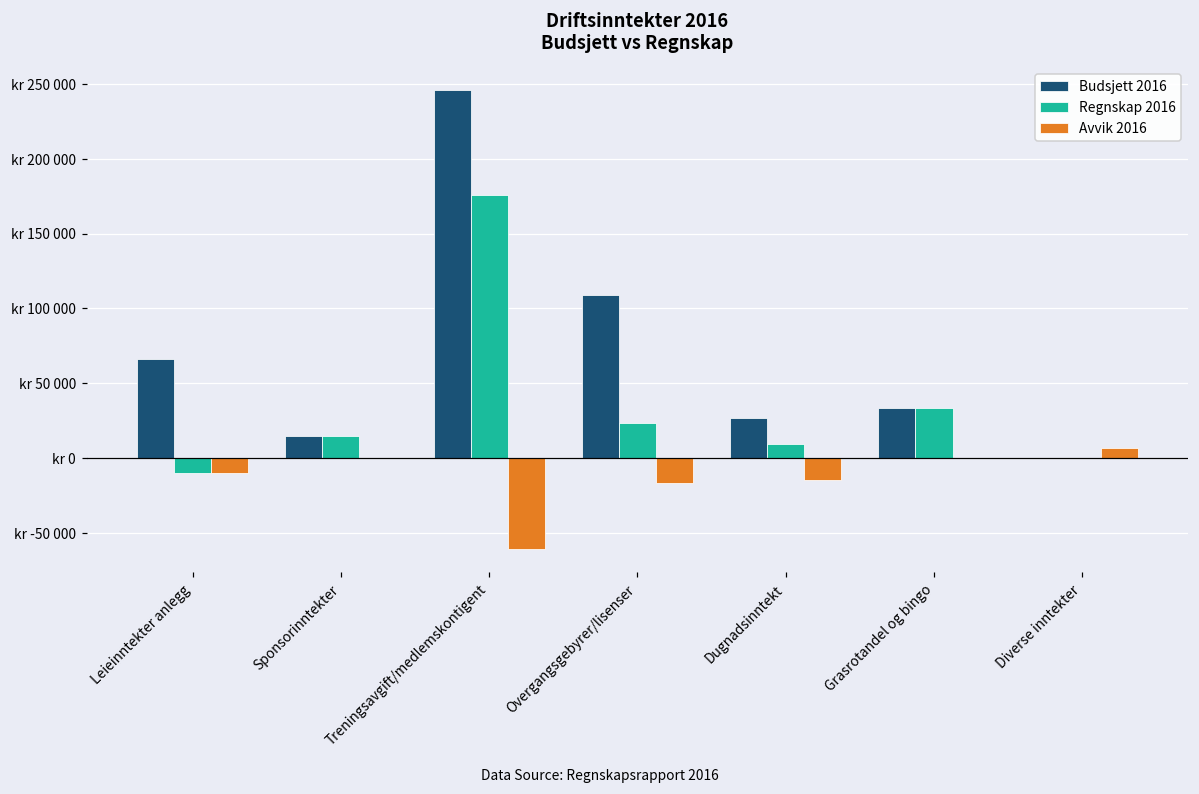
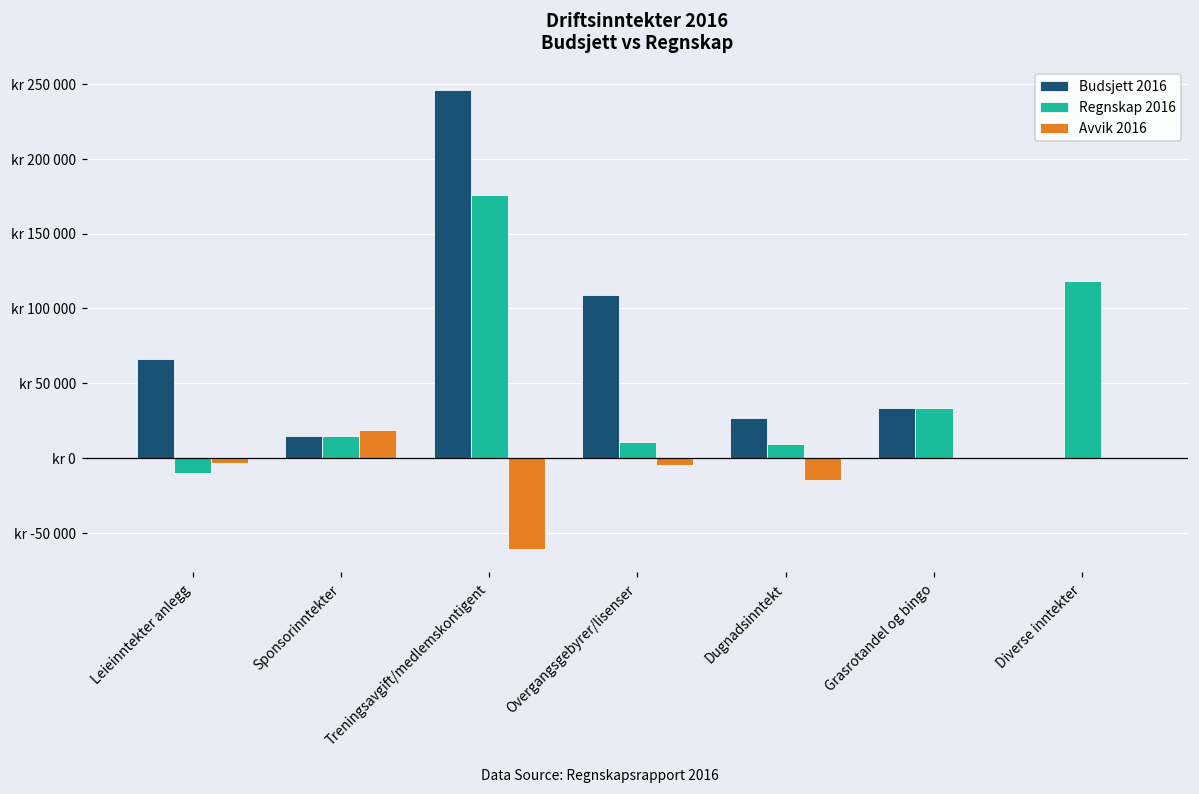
  {
    "Budsjett 2016": {
      "Leieinntekter anlegg": "kr 66000",
      "Sponsorinntekter": "kr 15000",
      "Treningsavgift/medlemskontigent": "kr 246000",
      "Overgangsgebyrer/lisenser": "kr 109000",
      "Dugnadsinntekt": "kr 27000",
      "Grasrotandel og bingo": "kr 33000",
      "Diverse inntekter": "kr 0"
    },
    "Regnskap 2016": {
      "Leieinntekter anlegg": "kr -10000",
      "Sponsorinntekter": "kr 15000",
      "Treningsavgift/medlemskontigent": "kr 176000",
-     "Overgangsgebyrer/lisenser": "kr 23000",
+     "Overgangsgebyrer/lisenser": "kr 11000",
      "Dugnadsinntekt": "kr 9000",
      "Grasrotandel og bingo": "kr 34000",
-     "Diverse inntekter": "kr 0"
+     "Diverse inntekter": "kr 118000"
    },
    "Avvik 2016": {
-     "Leieinntekter anlegg": "kr -10000",
-     "Sponsorinntekter": "kr 0",
+     "Leieinntekter anlegg": "kr -4000",
+     "Sponsorinntekter": "kr 19000",
      "Treningsavgift/medlemskontigent": "kr -61000",
-     "Overgangsgebyrer/lisenser": "kr -17000",
+     "Overgangsgebyrer/lisenser": "kr -5000",
      "Dugnadsinntekt": "kr -15000",
      "Grasrotandel og bingo": "kr 0",
-     "Diverse inntekter": "kr 7000"
+     "Diverse inntekter": "kr 0"
    }
  }
